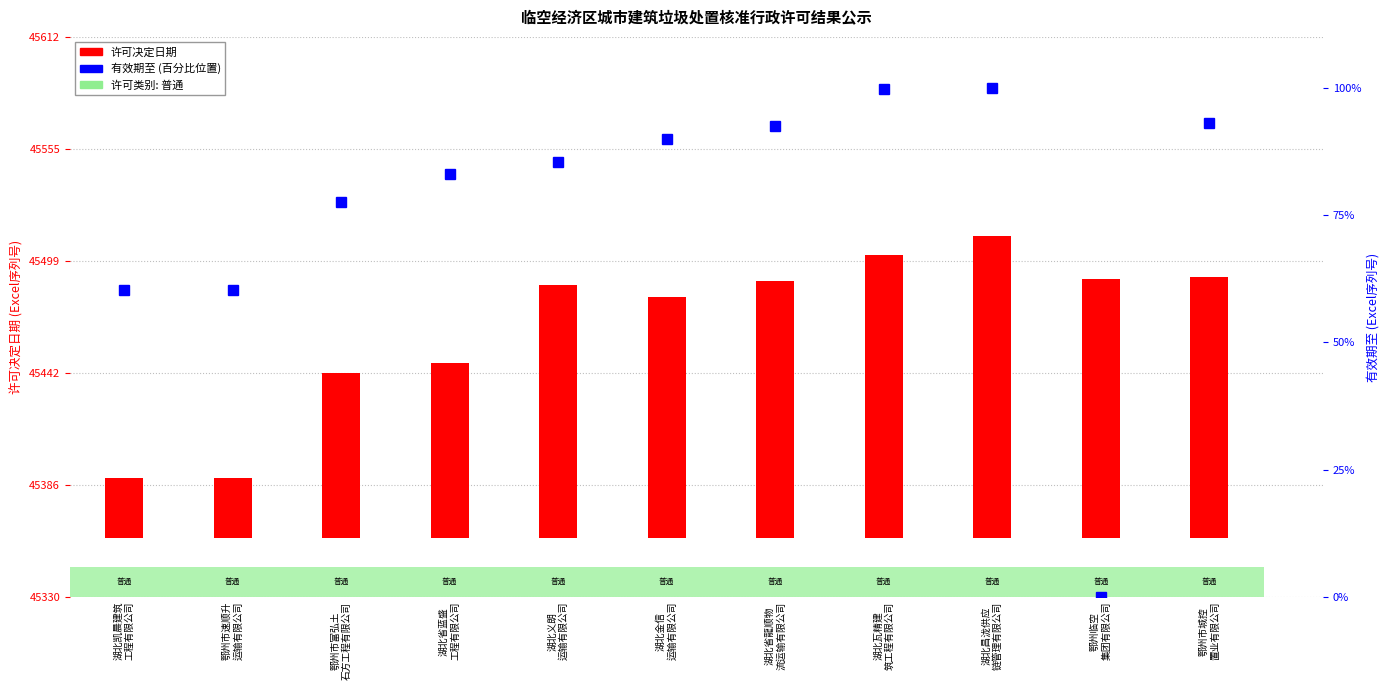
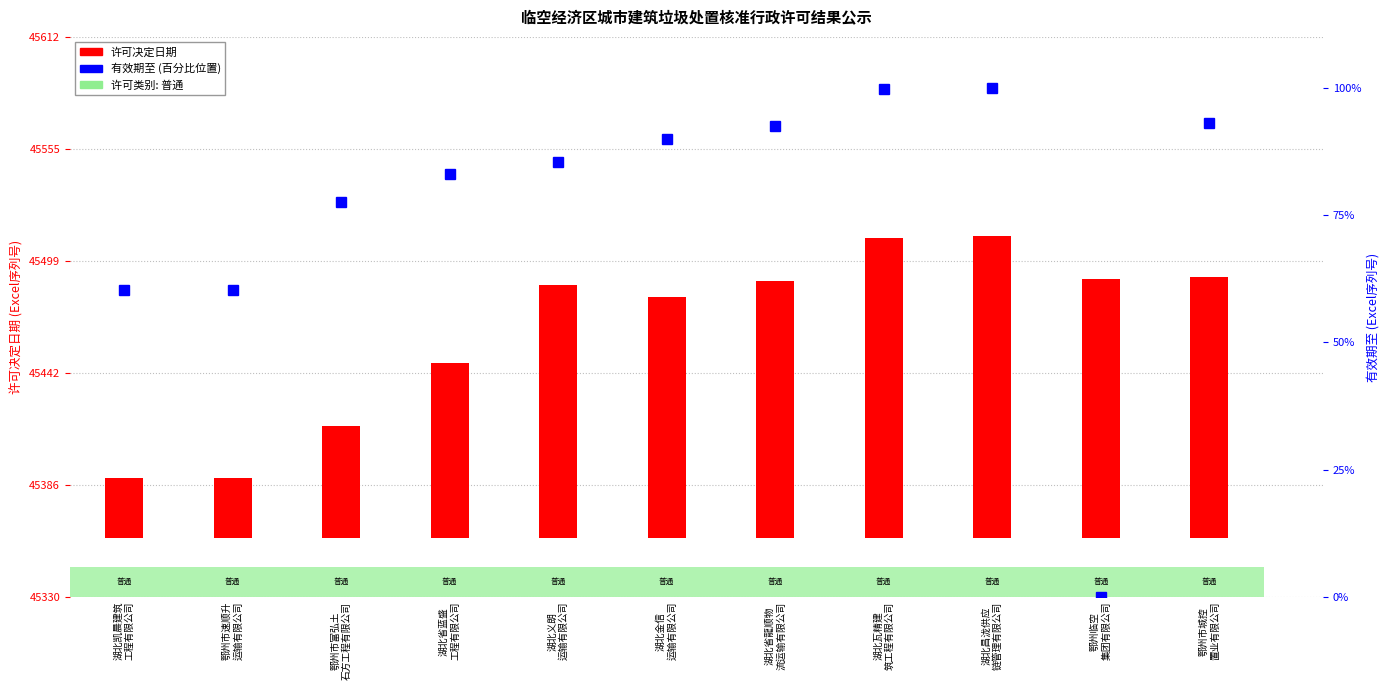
  {
    "许可决定日期": {
      "湖北凯晨建筑 工程有限公司": 45390,
      "鄂州市速顺升 运输有限公司": 45390,
-     "鄂州市富弘土 石方工程有限公司": 45443,
+     "鄂州市富弘土 石方工程有限公司": 45416,
      "湖北省蓝盛 工程有限公司": 45448,
      "湖北义朗 运输有限公司": 45487,
      "湖北金信 运输有限公司": 45481,
      "湖北省龍顺物 流运输有限公司": 45489,
-     "湖北瓦精建 筑工程有限公司": 45502,
+     "湖北瓦精建 筑工程有限公司": 45511,
      "湖北昌泷供应 链管理有限公司": 45512,
      "鄂州临空 集团有限公司": 45490,
      "鄂州市城控 置业有限公司": 45491
    }
  }
